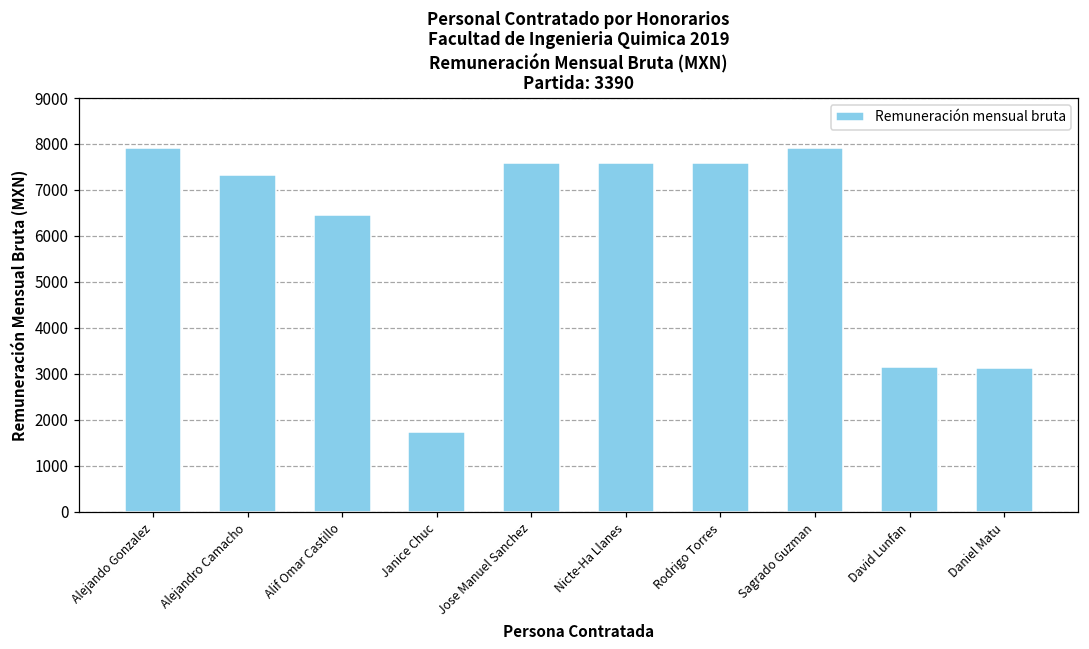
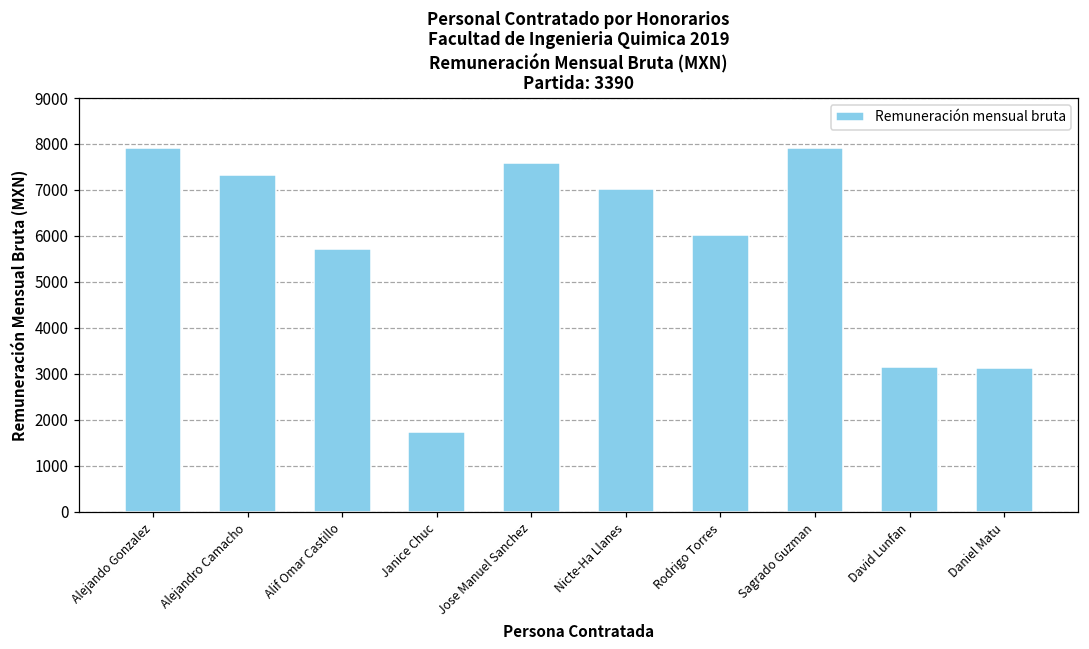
  {
    "Alejando Gonzalez": 7900,
    "Alejandro Camacho": 7300,
-   "Alif Omar Castillo": 6400,
+   "Alif Omar Castillo": 5700,
    "Janice Chuc": 1700,
    "Jose Manuel Sanchez": 7600,
-   "Nicte-Ha Llanes": 7600,
-   "Rodrigo Torres": 7600,
+   "Nicte-Ha Llanes": 7000,
+   "Rodrigo Torres": 6000,
    "Sagrado Guzman": 7900,
    "David Lunfan": 3100,
    "Daniel Matu": 3100
  }
